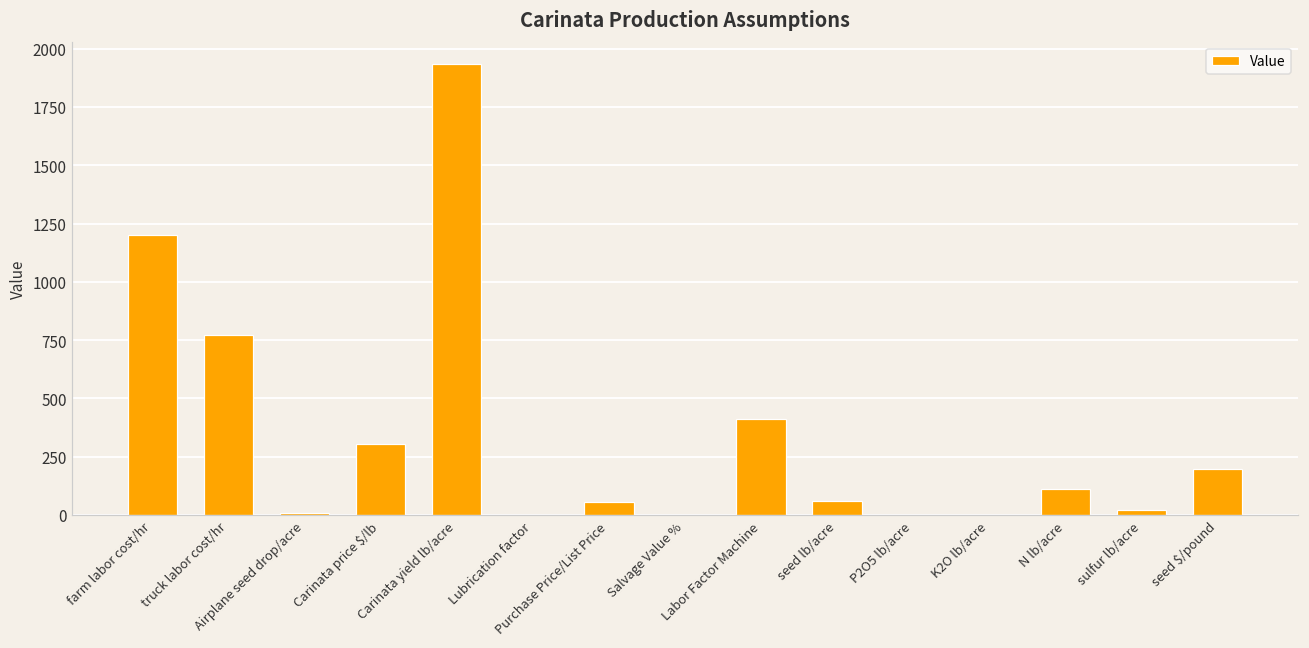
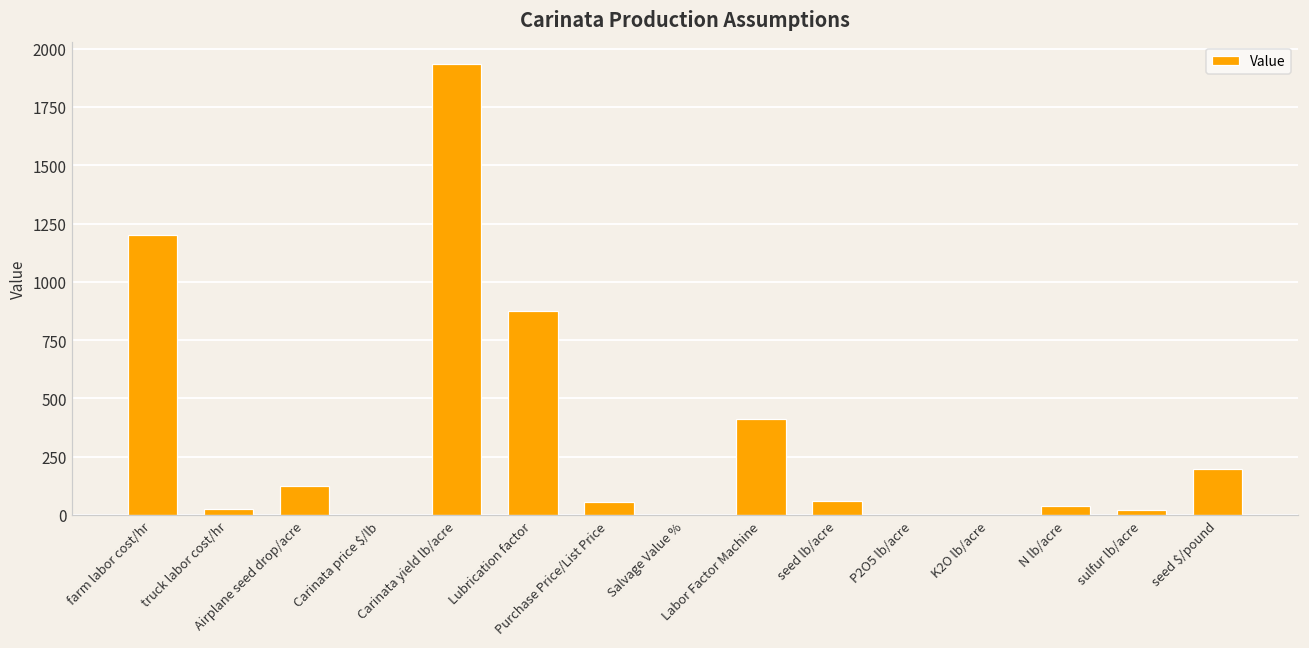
  {
    "farm labor cost/hr": 1200,
-   "truck labor cost/hr": 770,
-   "Airplane seed drop/acre": 10,
-   "Carinata price $/lb": 300,
+   "truck labor cost/hr": 20,
+   "Airplane seed drop/acre": 120,
+   "Carinata price $/lb": 0,
    "Carinata yield lb/acre": 1930,
-   "Lubrication factor": 0,
+   "Lubrication factor": 880,
    "Purchase Price/List Price": 60,
    "Labor Factor Machine": 410,
    "seed lb/acre": 60,
    "P2O5 lb/acre": 0,
    "K2O lb/acre": 0,
-   "N lb/acre": 110,
+   "N lb/acre": 40,
    "sulfur lb/acre": 20,
    "seed $/pound": 200
  }
